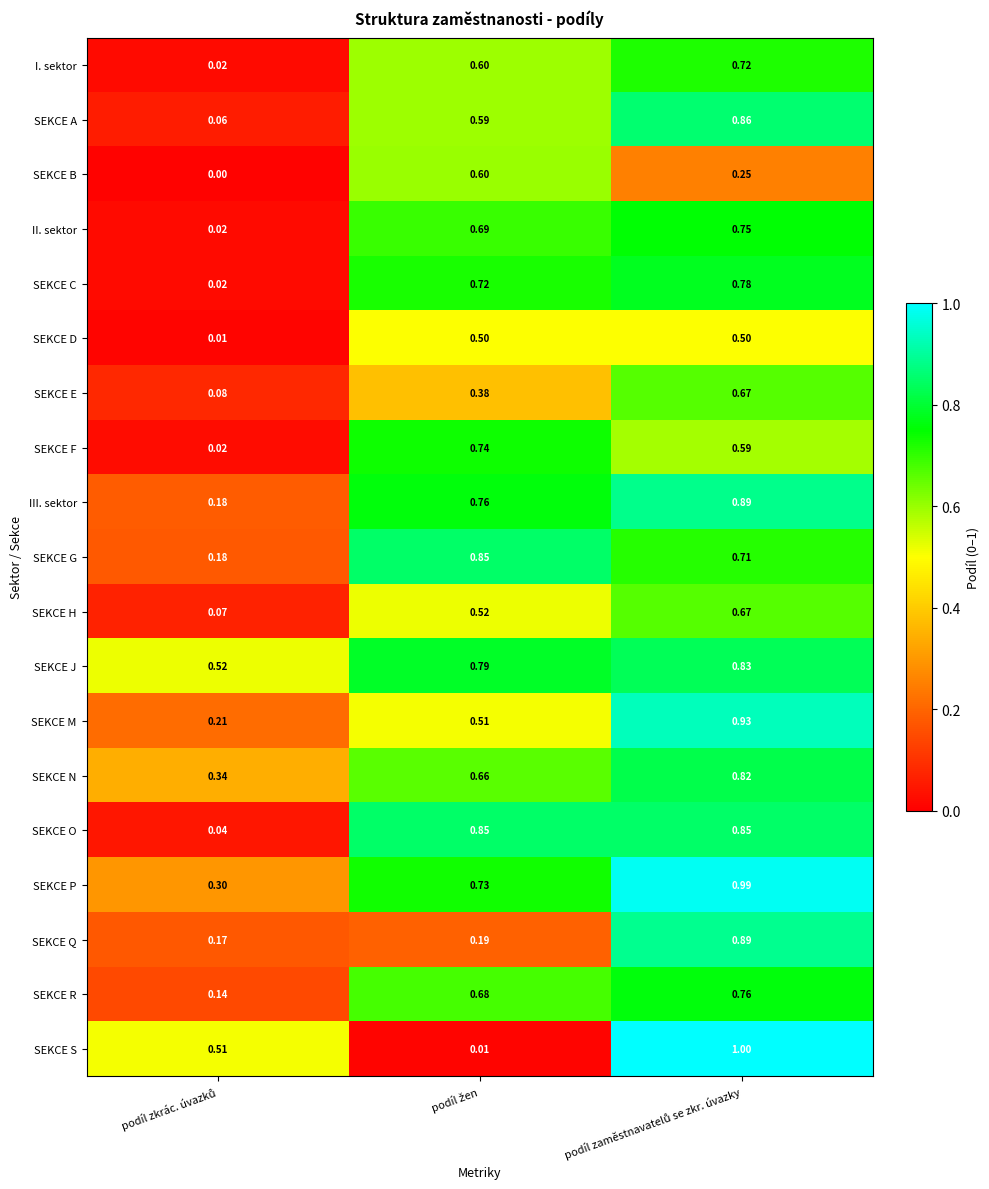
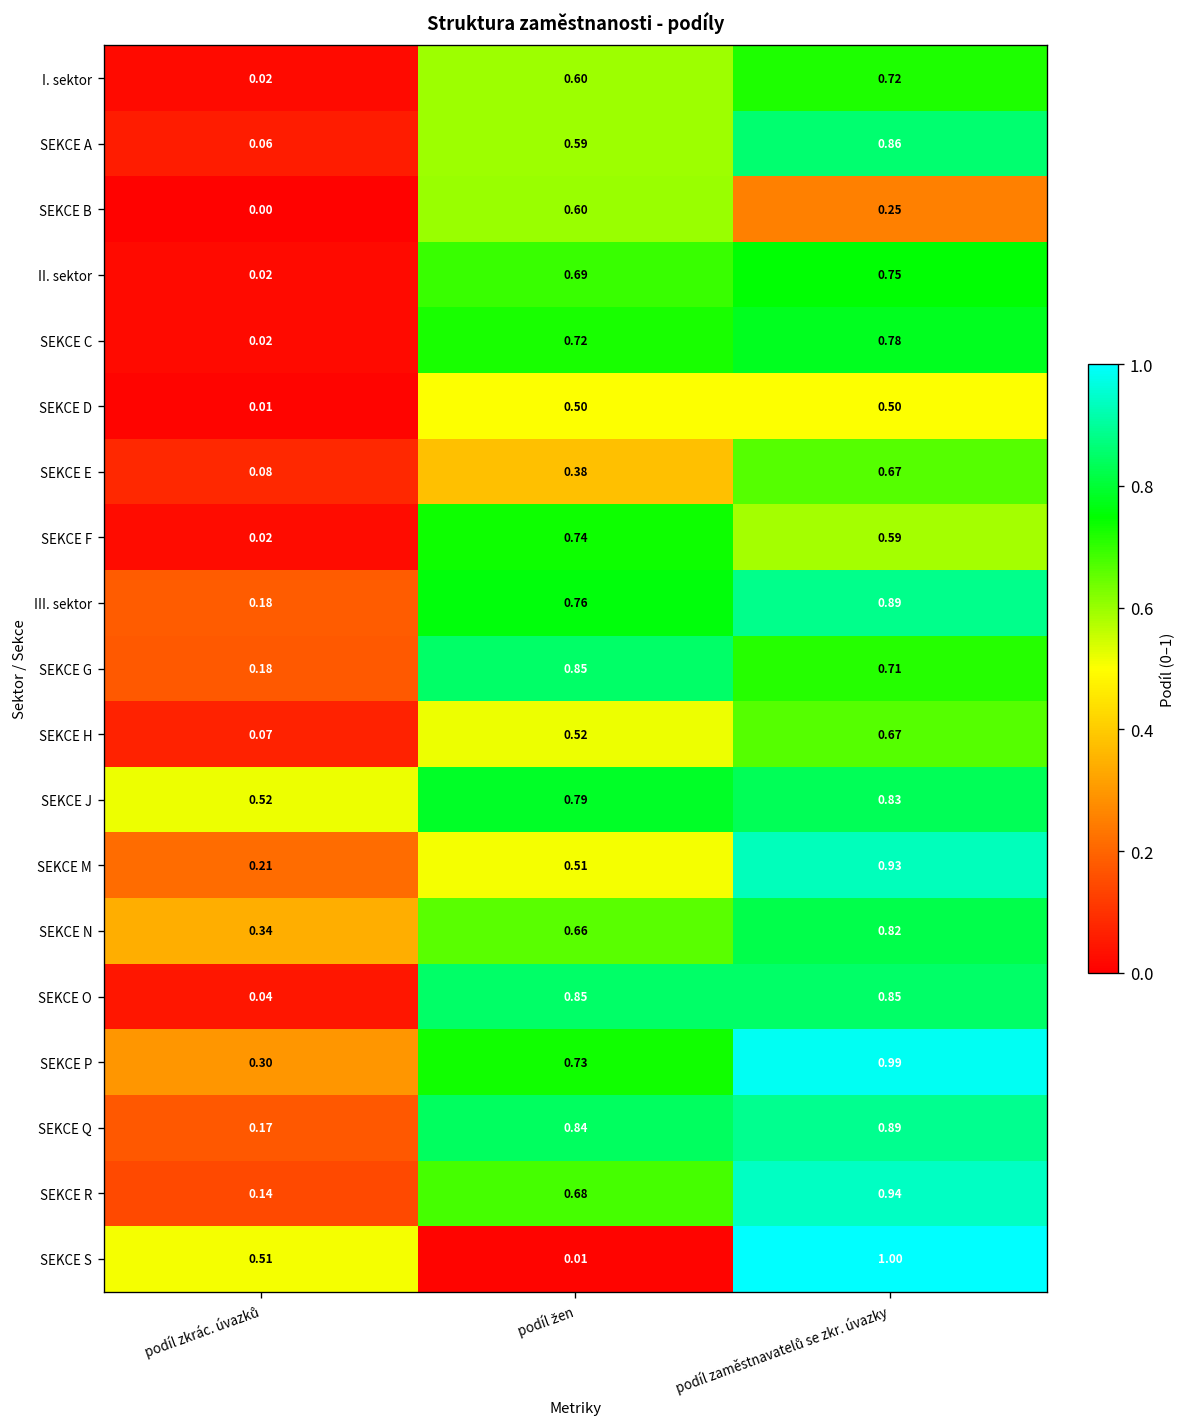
  {
    "I. sektor": {
      "podíl zkrác. úvazků": 0.02,
      "podíl žen": 0.60,
      "podíl zaměstnavatelů se zkr. úvazky": 0.72
    },
    "SEKCE A": {
      "podíl zkrác. úvazků": 0.06,
      "podíl žen": 0.59,
      "podíl zaměstnavatelů se zkr. úvazky": 0.86
    },
    "SEKCE B": {
      "podíl zkrác. úvazků": 0.00,
      "podíl žen": 0.60,
      "podíl zaměstnavatelů se zkr. úvazky": 0.25
    },
    "II. sektor": {
      "podíl zkrác. úvazků": 0.02,
      "podíl žen": 0.69,
      "podíl zaměstnavatelů se zkr. úvazky": 0.75
    },
    "SEKCE C": {
      "podíl zkrác. úvazků": 0.02,
      "podíl žen": 0.72,
      "podíl zaměstnavatelů se zkr. úvazky": 0.78
    },
    "SEKCE D": {
      "podíl zkrác. úvazků": 0.01,
      "podíl žen": 0.50,
      "podíl zaměstnavatelů se zkr. úvazky": 0.50
    },
    "SEKCE E": {
      "podíl zkrác. úvazků": 0.08,
      "podíl žen": 0.38,
      "podíl zaměstnavatelů se zkr. úvazky": 0.67
    },
    "SEKCE F": {
      "podíl zkrác. úvazků": 0.02,
      "podíl žen": 0.74,
      "podíl zaměstnavatelů se zkr. úvazky": 0.59
    },
    "III. sektor": {
      "podíl zkrác. úvazků": 0.18,
      "podíl žen": 0.76,
      "podíl zaměstnavatelů se zkr. úvazky": 0.89
    },
    "SEKCE G": {
      "podíl zkrác. úvazků": 0.18,
      "podíl žen": 0.85,
      "podíl zaměstnavatelů se zkr. úvazky": 0.71
    },
    "SEKCE H": {
      "podíl zkrác. úvazků": 0.07,
      "podíl žen": 0.52,
      "podíl zaměstnavatelů se zkr. úvazky": 0.67
    },
    "SEKCE J": {
      "podíl zkrác. úvazků": 0.52,
      "podíl žen": 0.79,
      "podíl zaměstnavatelů se zkr. úvazky": 0.83
    },
    "SEKCE M": {
      "podíl zkrác. úvazků": 0.21,
      "podíl žen": 0.51,
      "podíl zaměstnavatelů se zkr. úvazky": 0.93
    },
    "SEKCE N": {
      "podíl zkrác. úvazků": 0.34,
      "podíl žen": 0.66,
      "podíl zaměstnavatelů se zkr. úvazky": 0.82
    },
    "SEKCE O": {
      "podíl zkrác. úvazků": 0.04,
      "podíl žen": 0.85,
      "podíl zaměstnavatelů se zkr. úvazky": 0.85
    },
    "SEKCE P": {
      "podíl zkrác. úvazků": 0.30,
      "podíl žen": 0.73,
      "podíl zaměstnavatelů se zkr. úvazky": 0.99
    },
    "SEKCE Q": {
      "podíl zkrác. úvazků": 0.17,
-     "podíl žen": 0.19,
+     "podíl žen": 0.84,
      "podíl zaměstnavatelů se zkr. úvazky": 0.89
    },
    "SEKCE R": {
      "podíl zkrác. úvazků": 0.14,
      "podíl žen": 0.68,
-     "podíl zaměstnavatelů se zkr. úvazky": 0.76
+     "podíl zaměstnavatelů se zkr. úvazky": 0.94
    },
    "SEKCE S": {
      "podíl zkrác. úvazků": 0.51,
      "podíl žen": 0.01,
      "podíl zaměstnavatelů se zkr. úvazky": 1.00
    }
  }
